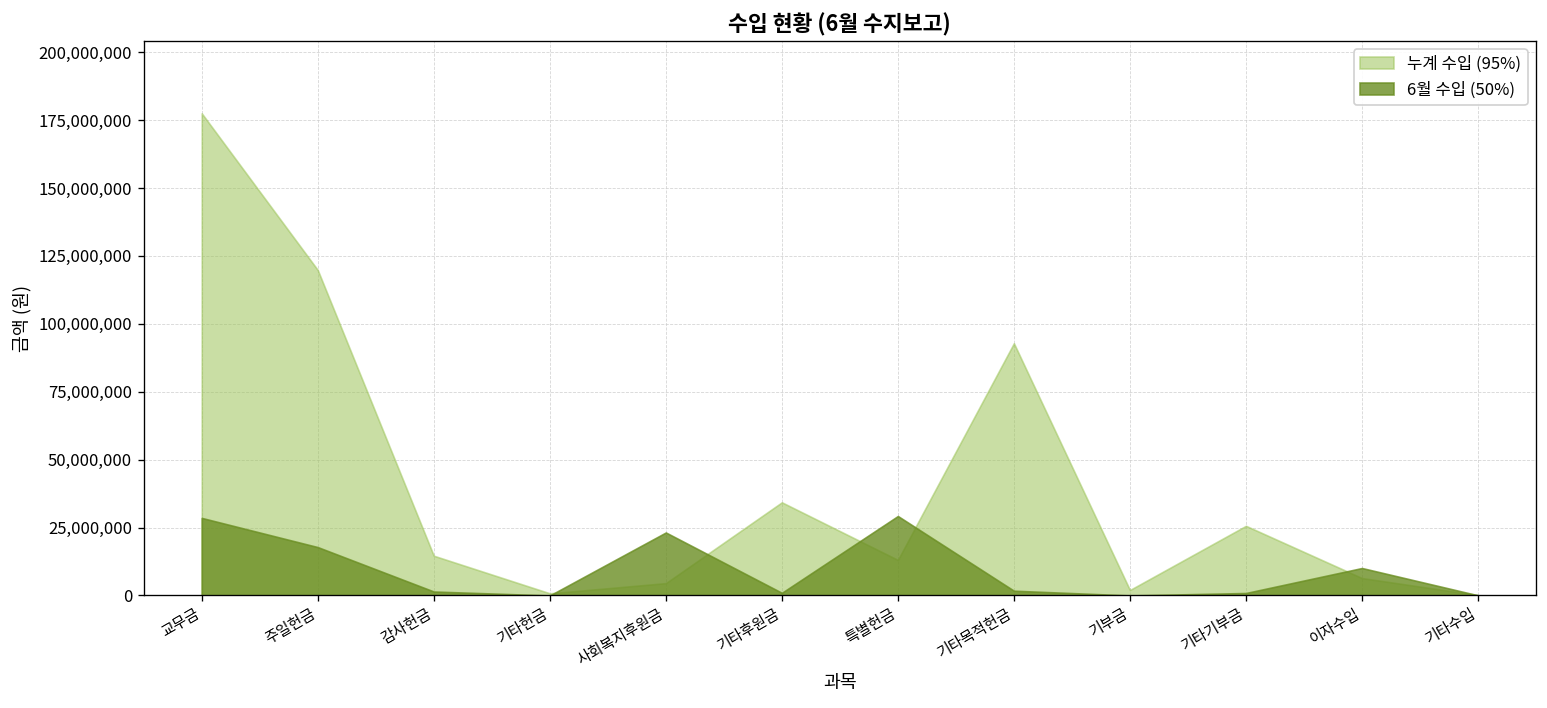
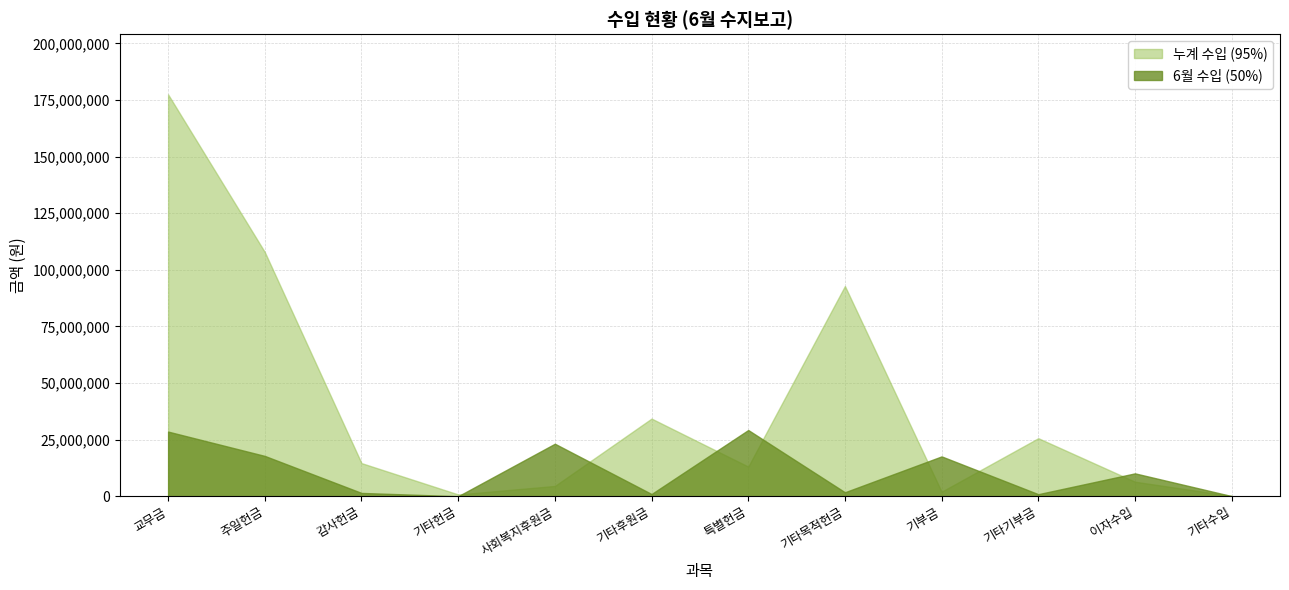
  {
    "누계 수입 (95%)": {
      "교무금": "177,000,000",
-     "주일헌금": "120,000,000",
+     "주일헌금": "108,000,000",
      "감사헌금": "15,000,000",
      "사회복지후원금": "5,000,000",
      "기타후원금": "34,000,000",
      "특별헌금": "13,000,000",
      "기타목적헌금": "93,000,000",
      "기부금": "2,000,000",
      "기타기부금": "26,000,000",
      "이자수입": "6,000,000"
    },
    "6월 수입 (50%)": {
      "교무금": "29,000,000",
      "주일헌금": "18,000,000",
      "감사헌금": "1,000,000",
      "사회복지후원금": "23,000,000",
      "특별헌금": "29,000,000",
      "기타목적헌금": "2,000,000",
-     "기부금": "0",
+     "기부금": "18,000,000",
      "이자수입": "10,000,000"
    }
  }
